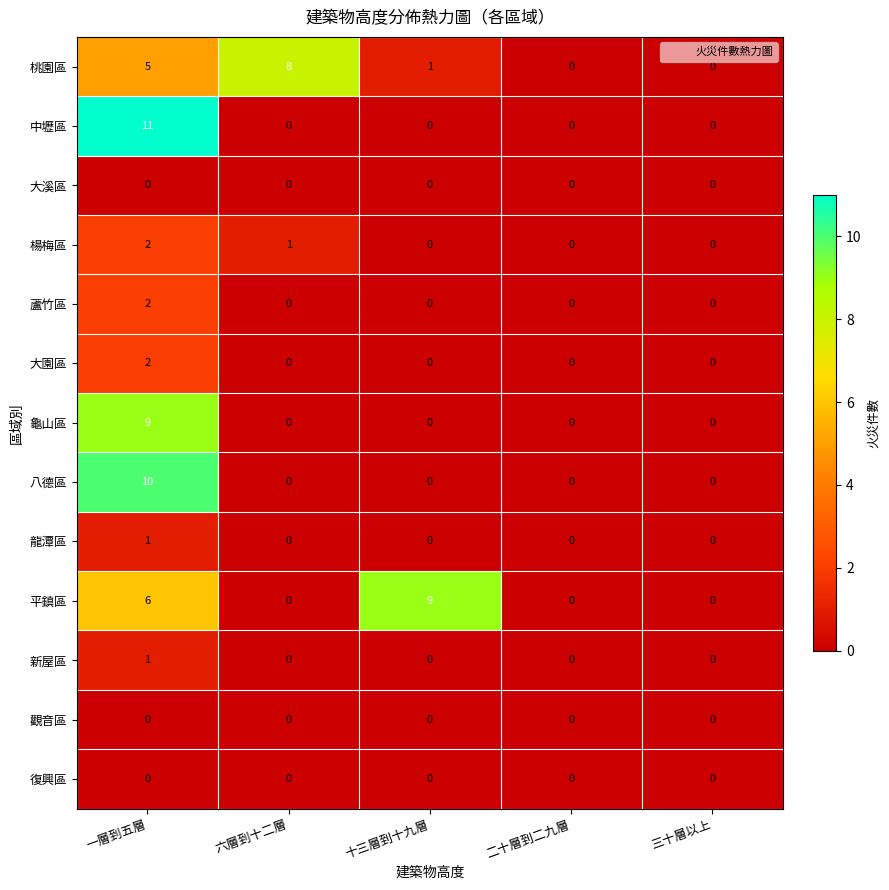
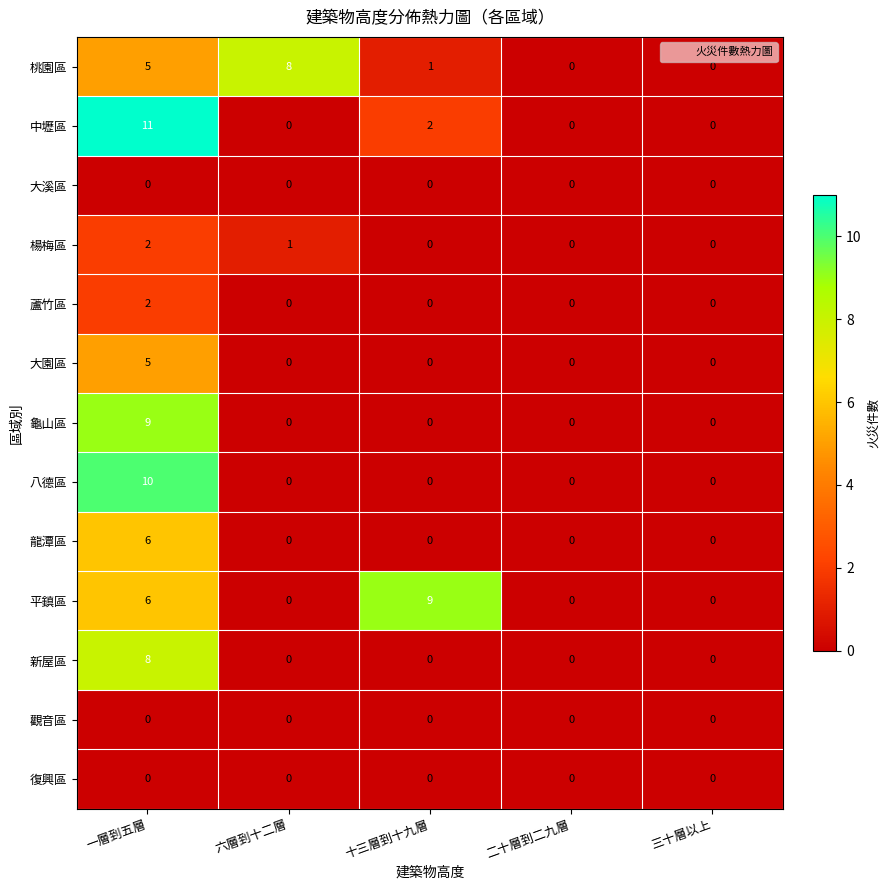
  {
    "桃園區": {
      "一層到五層": 5,
      "六層到十二層": 8,
      "十三層到十九層": 1,
      "二十層到二九層": 0
    },
    "中壢區": {
      "一層到五層": 11,
      "六層到十二層": 0,
-     "十三層到十九層": 0,
+     "十三層到十九層": 2,
      "二十層到二九層": 0,
      "三十層以上": 0
    },
    "大溪區": {
      "一層到五層": 0,
      "六層到十二層": 0,
      "十三層到十九層": 0,
      "二十層到二九層": 0,
      "三十層以上": 0
    },
    "楊梅區": {
      "一層到五層": 2,
      "六層到十二層": 1,
      "十三層到十九層": 0,
      "二十層到二九層": 0,
      "三十層以上": 0
    },
    "蘆竹區": {
      "一層到五層": 2,
      "六層到十二層": 0,
      "十三層到十九層": 0,
      "二十層到二九層": 0,
      "三十層以上": 0
    },
    "大園區": {
-     "一層到五層": 2,
+     "一層到五層": 5,
      "六層到十二層": 0,
      "十三層到十九層": 0,
      "二十層到二九層": 0,
      "三十層以上": 0
    },
    "龜山區": {
      "一層到五層": 9,
      "六層到十二層": 0,
      "十三層到十九層": 0,
      "二十層到二九層": 0,
      "三十層以上": 0
    },
    "八德區": {
      "一層到五層": 10,
      "六層到十二層": 0,
      "十三層到十九層": 0,
      "二十層到二九層": 0,
      "三十層以上": 0
    },
    "龍潭區": {
-     "一層到五層": 1,
+     "一層到五層": 6,
      "六層到十二層": 0,
      "十三層到十九層": 0,
      "二十層到二九層": 0,
      "三十層以上": 0
    },
    "平鎮區": {
      "一層到五層": 6,
      "六層到十二層": 0,
      "十三層到十九層": 9,
      "二十層到二九層": 0,
      "三十層以上": 0
    },
    "新屋區": {
-     "一層到五層": 1,
+     "一層到五層": 8,
      "六層到十二層": 0,
      "十三層到十九層": 0,
      "二十層到二九層": 0,
      "三十層以上": 0
    },
    "觀音區": {
      "一層到五層": 0,
      "六層到十二層": 0,
      "十三層到十九層": 0,
      "二十層到二九層": 0,
      "三十層以上": 0
    },
    "復興區": {
      "一層到五層": 0,
      "六層到十二層": 0,
      "十三層到十九層": 0,
      "二十層到二九層": 0,
      "三十層以上": 0
    }
  }
